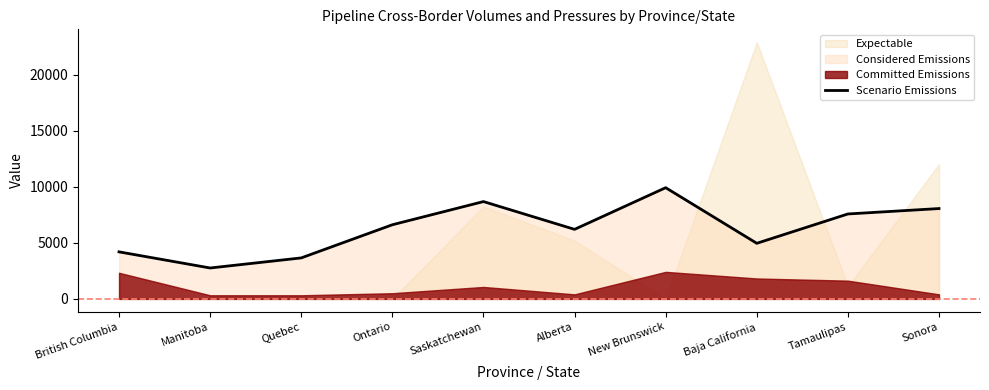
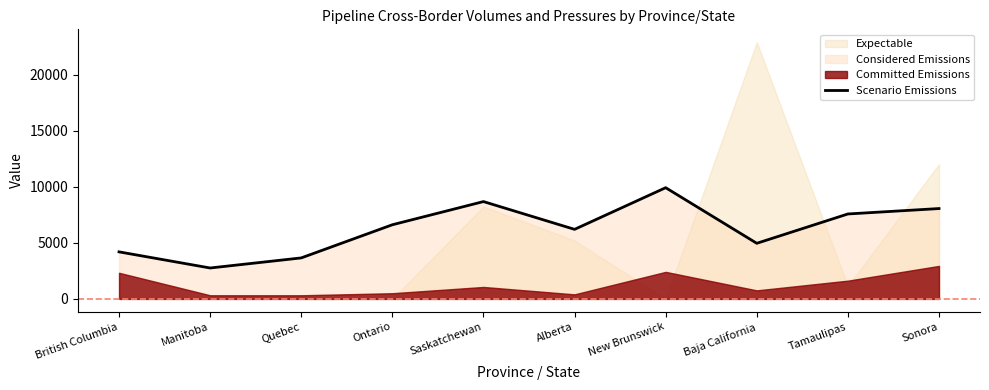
  {
    "Committed Emissions": {
      "British Columbia": 2300,
      "Manitoba": 300,
      "Quebec": 300,
      "Ontario": 500,
      "Saskatchewan": 1100,
      "Alberta": 400,
      "New Brunswick": 2400,
-     "Baja California": 1800,
+     "Baja California": 800,
      "Tamaulipas": 1600,
-     "Sonora": 400
+     "Sonora": 2900
    }
  }
